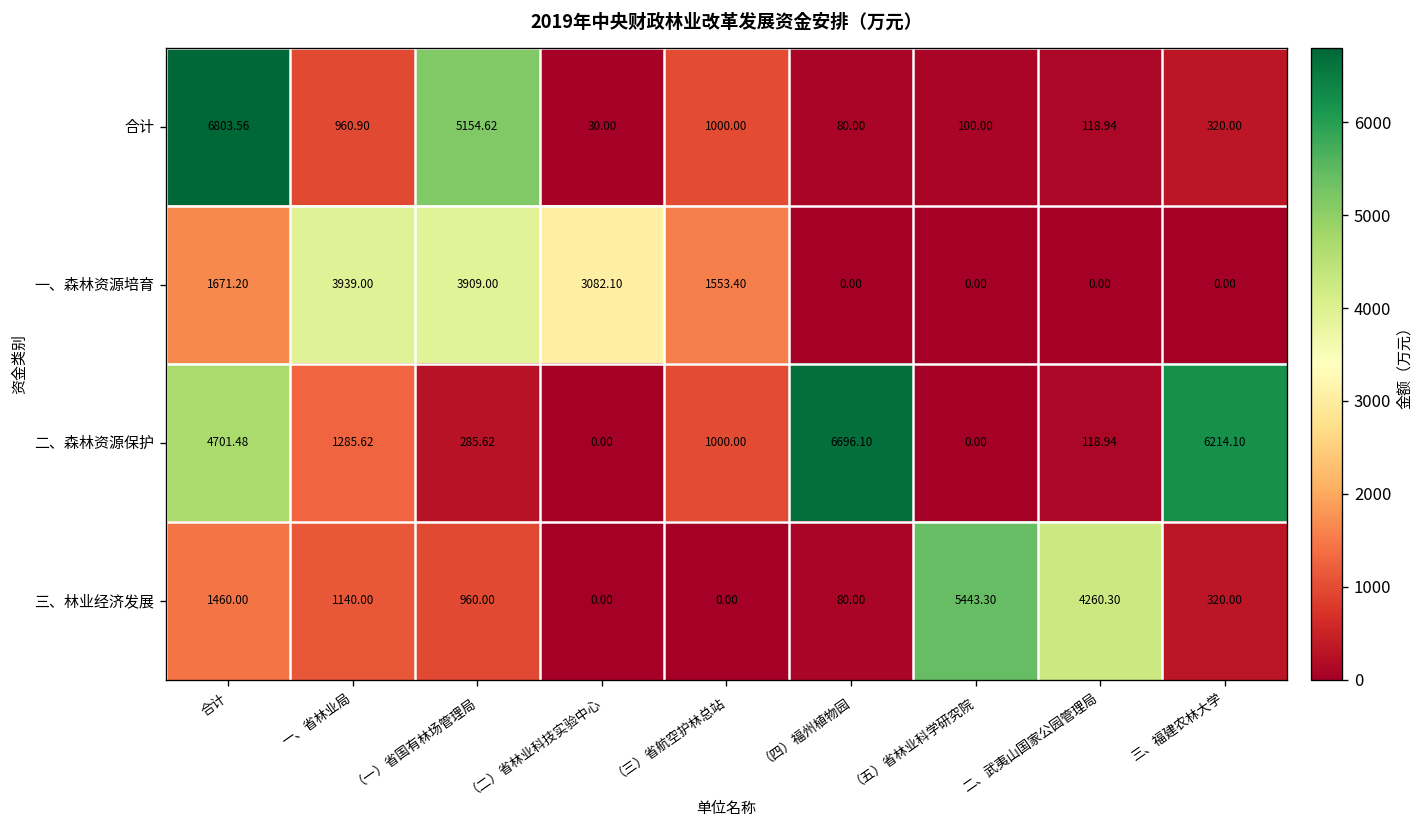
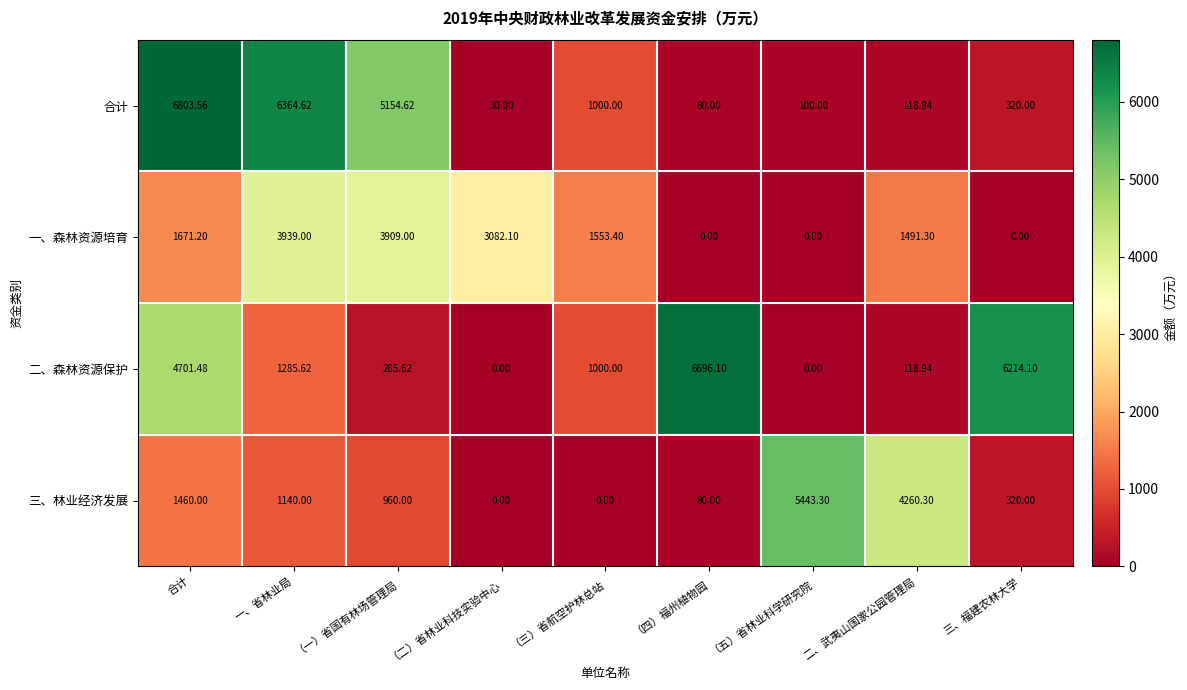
  {
    "合计": {
      "合计": 6803.56,
-     "一、省林业局": 960.90,
+     "一、省林业局": 6364.62,
      "（一）省国有林场管理局": 5154.62,
      "（二）省林业科技实验中心": 30.00,
      "（三）省航空护林总站": 1000.00,
      "（四）福州植物园": 80.00,
      "（五）省林业科学研究院": 100.00,
      "二、武夷山国家公园管理局": 118.94,
      "三、福建农林大学": 320.00
    },
    "一、森林资源培育": {
      "合计": 1671.20,
      "一、省林业局": 3939.00,
      "（一）省国有林场管理局": 3909.00,
      "（二）省林业科技实验中心": 3082.10,
      "（三）省航空护林总站": 1553.40,
      "（四）福州植物园": 0.00,
      "（五）省林业科学研究院": 0.00,
-     "二、武夷山国家公园管理局": 0.00,
+     "二、武夷山国家公园管理局": 1491.30,
      "三、福建农林大学": 0.00
    },
    "二、森林资源保护": {
      "合计": 4701.48,
      "一、省林业局": 1285.62,
      "（一）省国有林场管理局": 285.62,
      "（二）省林业科技实验中心": 0.00,
      "（三）省航空护林总站": 1000.00,
      "（四）福州植物园": 6696.10,
      "（五）省林业科学研究院": 0.00,
      "二、武夷山国家公园管理局": 118.94,
      "三、福建农林大学": 6214.10
    },
    "三、林业经济发展": {
      "合计": 1460.00,
      "一、省林业局": 1140.00,
      "（一）省国有林场管理局": 960.00,
      "（二）省林业科技实验中心": 0.00,
      "（三）省航空护林总站": 0.00,
      "（四）福州植物园": 80.00,
      "（五）省林业科学研究院": 5443.30,
      "二、武夷山国家公园管理局": 4260.30,
      "三、福建农林大学": 320.00
    }
  }
